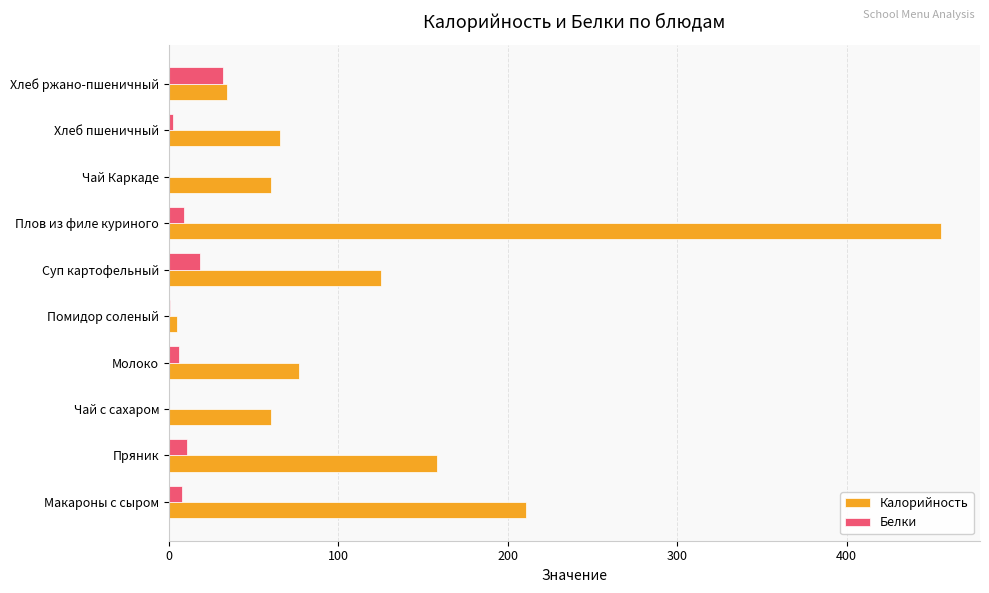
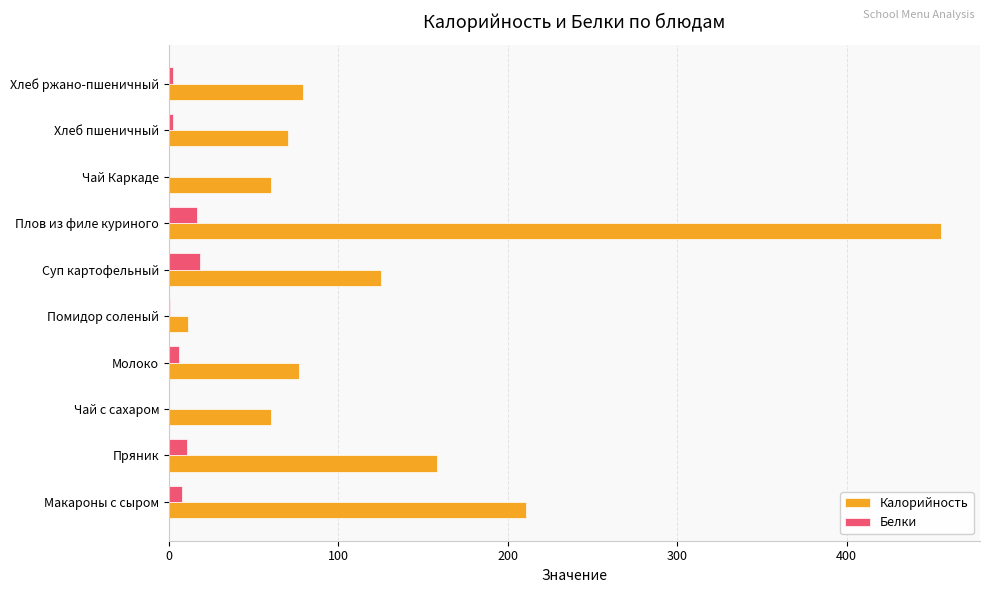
  {
    "Калорийность": {
-     "Хлеб ржано-пшеничный": 35,
-     "Хлеб пшеничный": 66,
+     "Хлеб ржано-пшеничный": 79,
+     "Хлеб пшеничный": 71,
      "Чай Каркаде": 60,
      "Плов из филе куриного": 456,
      "Суп картофельный": 125,
-     "Помидор соленый": 5,
+     "Помидор соленый": 12,
      "Молоко": 77,
      "Чай с сахаром": 61,
      "Пряник": 158,
      "Макароны с сыром": 211
    },
    "Белки": {
-     "Хлеб ржано-пшеничный": 32,
+     "Хлеб ржано-пшеничный": 3,
      "Хлеб пшеничный": 2,
      "Чай Каркаде": 0,
-     "Плов из филе куриного": 9,
+     "Плов из филе куриного": 17,
      "Суп картофельный": 18,
      "Молоко": 6,
      "Пряник": 11,
      "Макароны с сыром": 8
    }
  }
